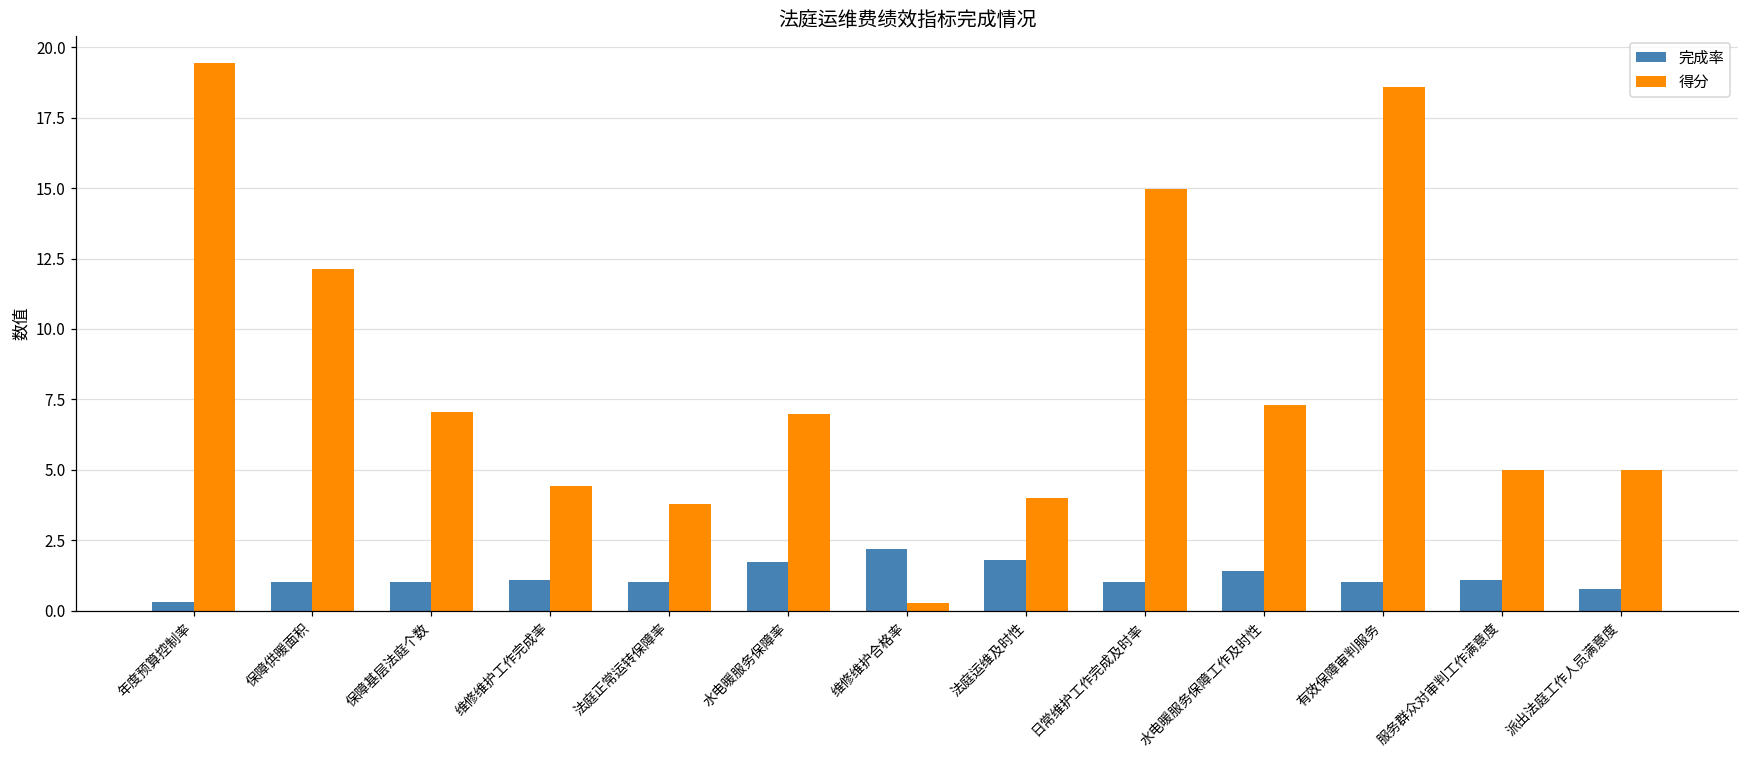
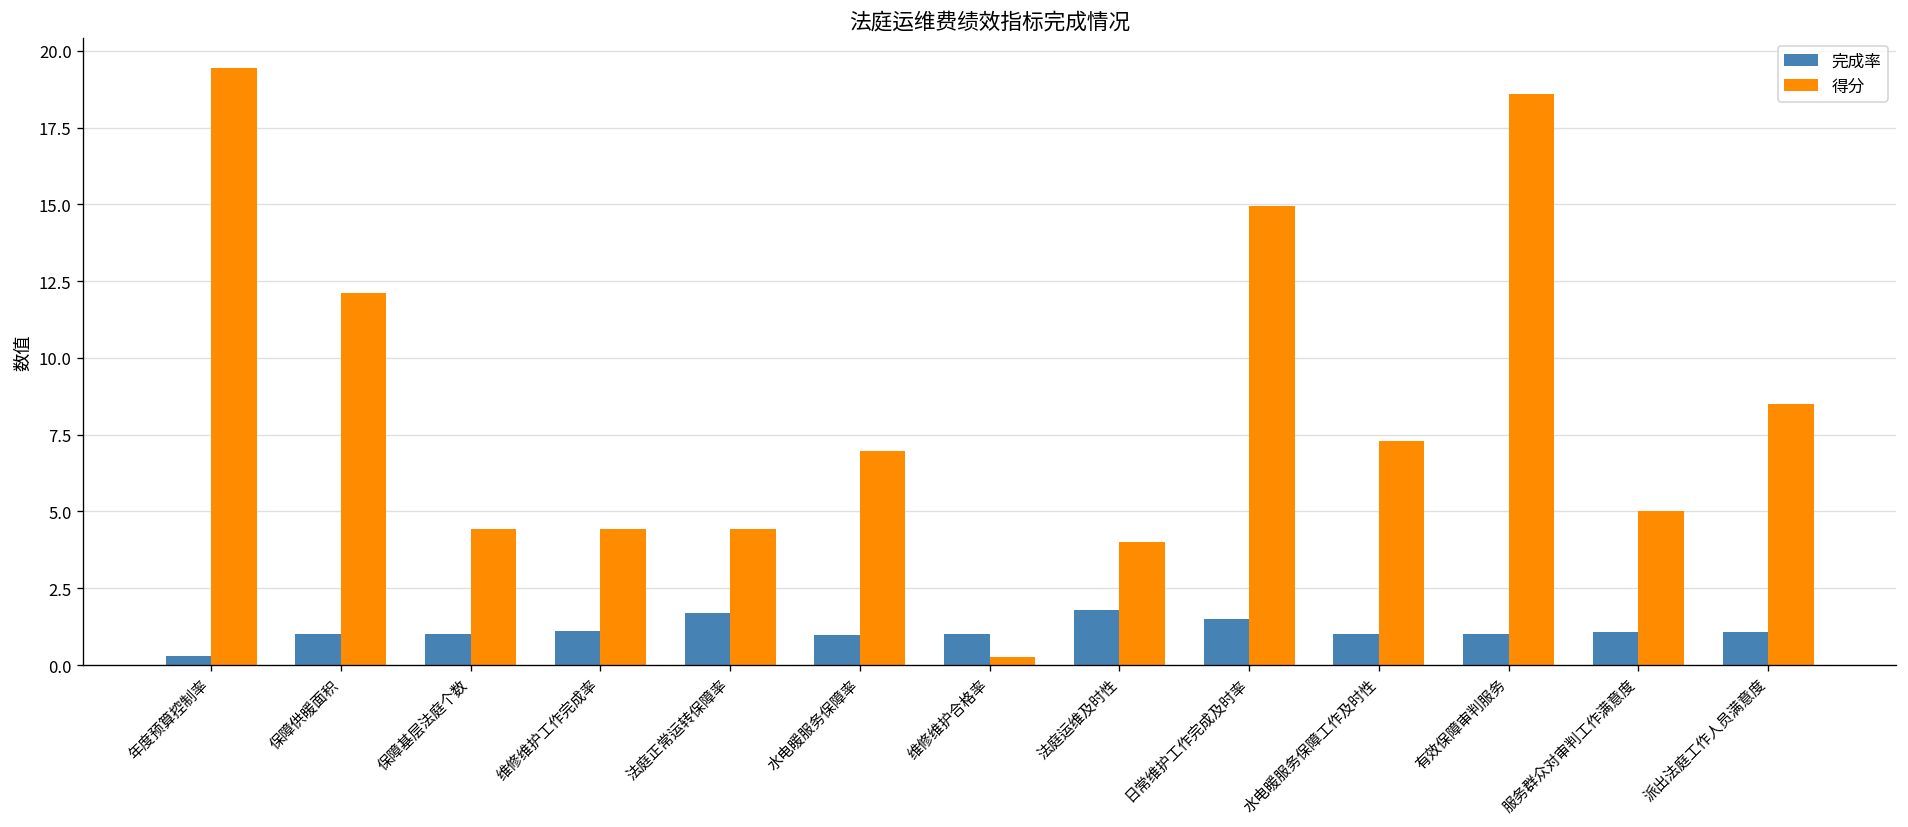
  {
    "完成率": {
      "年度预算控制率": 0.3,
      "保障供暖面积": 1.0,
      "保障基层法庭个数": 1.0,
      "维修维护工作完成率": 1.1,
-     "法庭正常运转保障率": 1.0,
-     "水电暖服务保障率": 1.7,
-     "维修维护合格率": 2.2,
+     "法庭正常运转保障率": 1.7,
+     "水电暖服务保障率": 1.0,
+     "维修维护合格率": 1.0,
      "法庭运维及时性": 1.8,
-     "日常维护工作完成及时率": 1.0,
-     "水电暖服务保障工作及时性": 1.4,
+     "日常维护工作完成及时率": 1.5,
+     "水电暖服务保障工作及时性": 1.0,
      "有效保障审判服务": 1.0,
      "服务群众对审判工作满意度": 1.1,
-     "派出法庭工作人员满意度": 0.8
+     "派出法庭工作人员满意度": 1.1
    },
    "得分": {
      "年度预算控制率": 19.5,
      "保障供暖面积": 12.1,
-     "保障基层法庭个数": 7.1,
+     "保障基层法庭个数": 4.4,
      "维修维护工作完成率": 4.4,
-     "法庭正常运转保障率": 3.8,
+     "法庭正常运转保障率": 4.4,
      "水电暖服务保障率": 7.0,
      "维修维护合格率": 0.3,
      "法庭运维及时性": 4.0,
      "日常维护工作完成及时率": 15.0,
      "水电暖服务保障工作及时性": 7.3,
      "有效保障审判服务": 18.6,
      "服务群众对审判工作满意度": 5.0,
-     "派出法庭工作人员满意度": 5.0
+     "派出法庭工作人员满意度": 8.5
    }
  }
